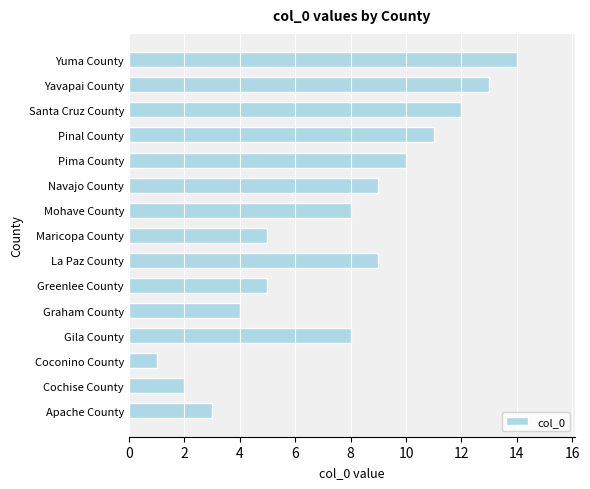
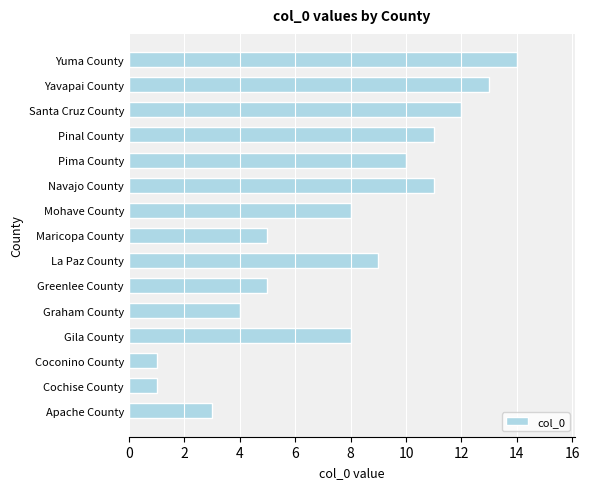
  {
    "Yuma County": 14,
    "Yavapai County": 13,
    "Santa Cruz County": 12,
    "Pinal County": 11,
    "Pima County": 10,
-   "Navajo County": 9,
+   "Navajo County": 11,
    "Mohave County": 8,
    "Maricopa County": 5,
    "La Paz County": 9,
    "Greenlee County": 5,
    "Graham County": 4,
    "Gila County": 8,
    "Coconino County": 1,
-   "Cochise County": 2,
+   "Cochise County": 1,
    "Apache County": 3
  }
